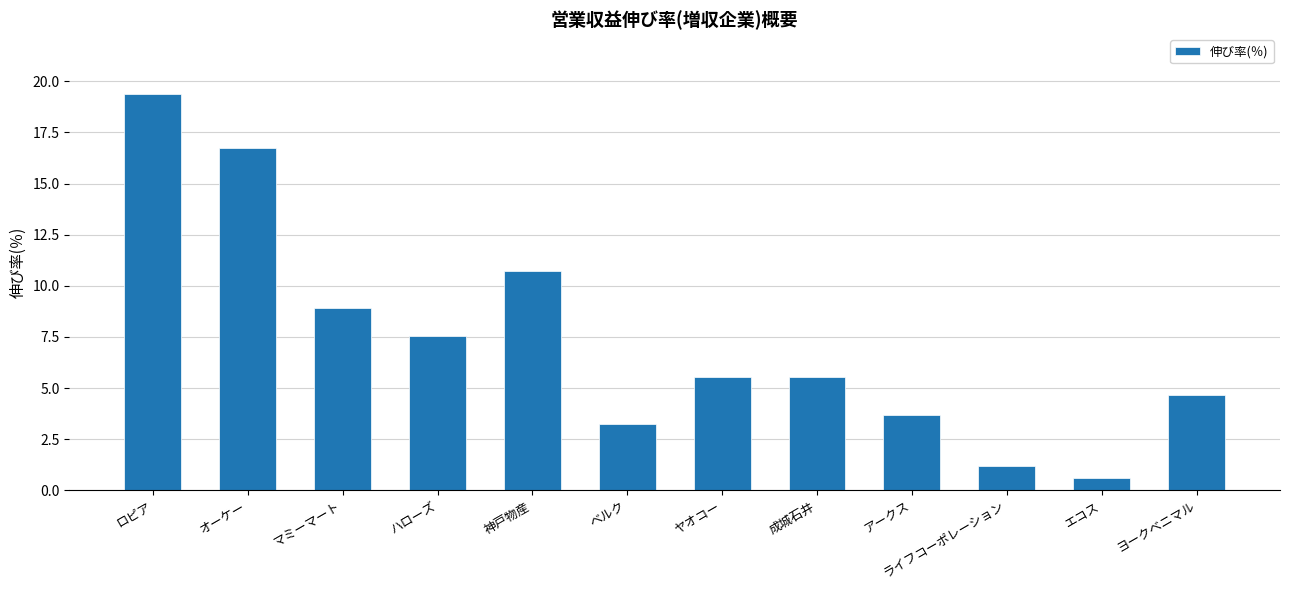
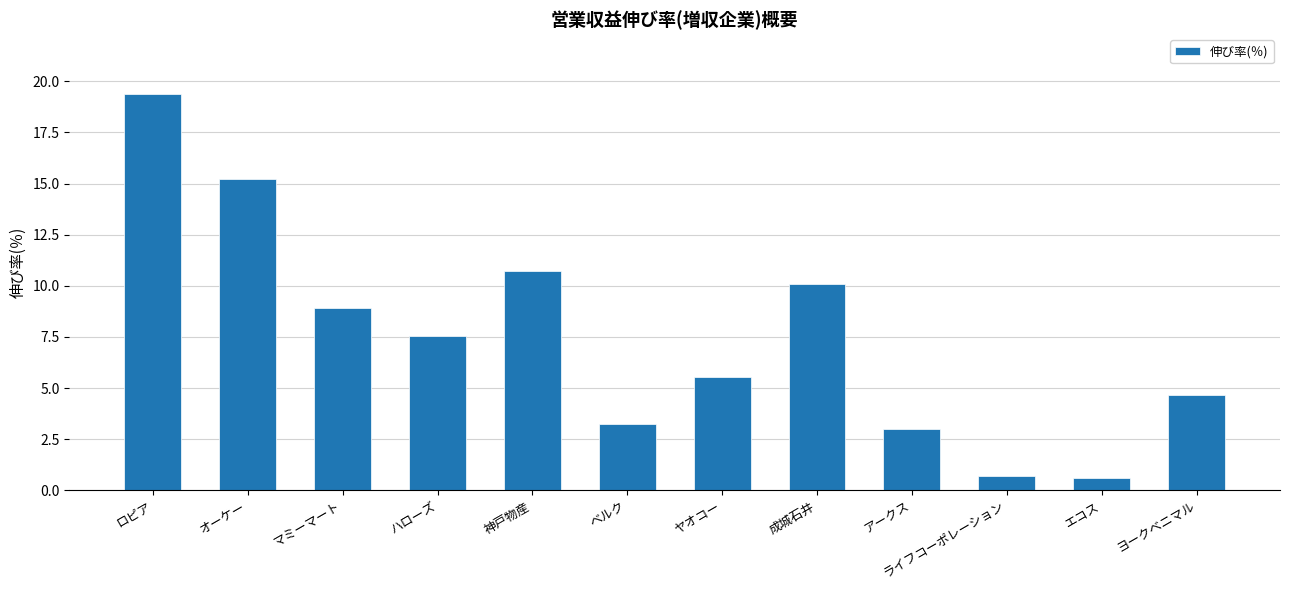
  {
    "ロピア": 19.4,
-   "オーケー": 16.7,
+   "オーケー": 15.2,
    "マミーマート": 8.9,
    "ハローズ": 7.5,
    "神戸物産": 10.7,
    "ベルク": 3.3,
    "ヤオコー": 5.5,
-   "成城石井": 5.5,
-   "アークス": 3.7,
-   "ライフコーポレーション": 1.2,
+   "成城石井": 10.1,
+   "アークス": 3.0,
+   "ライフコーポレーション": 0.7,
    "エコス": 0.6,
    "ヨークベニマル": 4.7
  }
